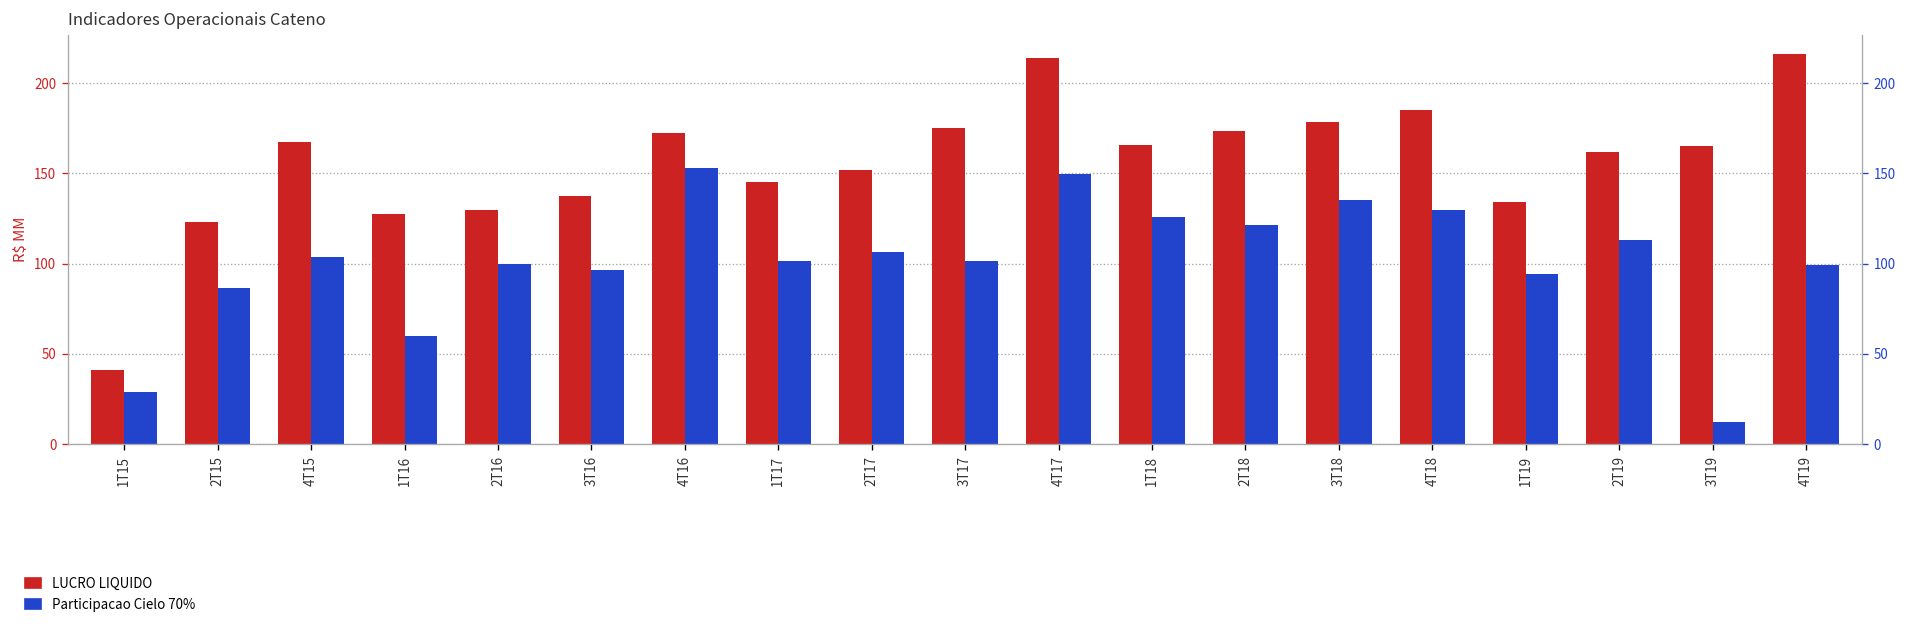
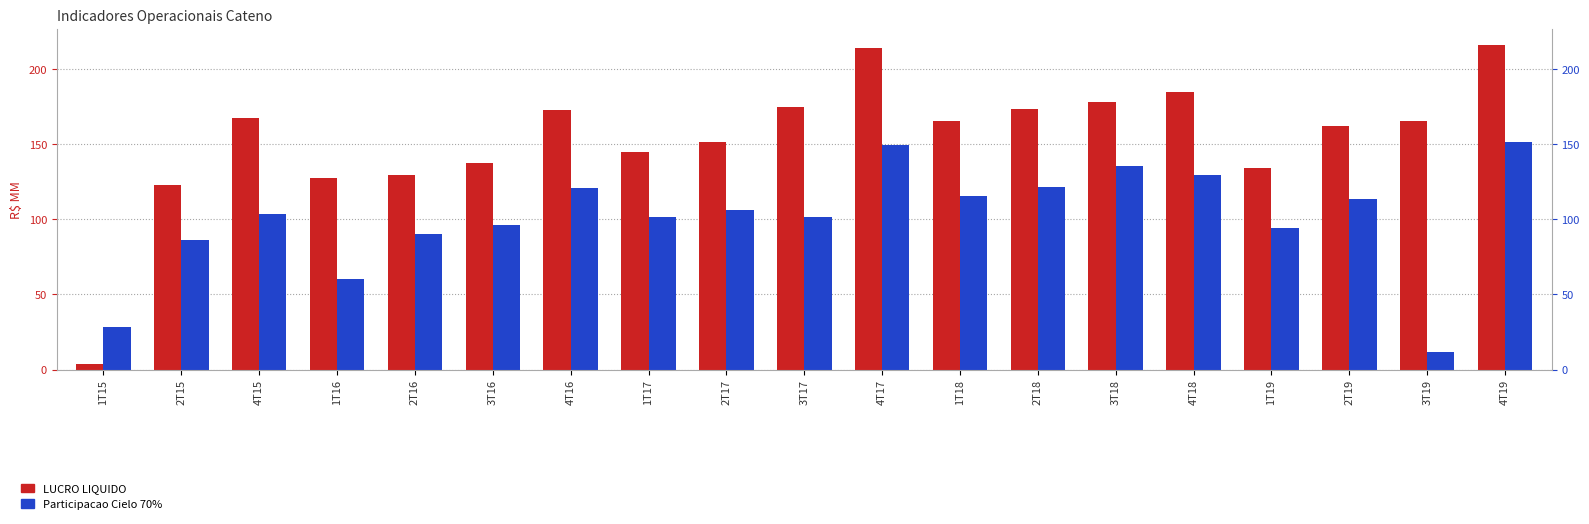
  {
    "LUCRO LIQUIDO": {
-     "1T15": 41,
+     "1T15": 4,
      "2T15": 123,
      "4T15": 168,
      "1T16": 128,
      "2T16": 130,
      "3T16": 138,
      "4T16": 173,
      "1T17": 145,
      "2T17": 152,
      "3T17": 175,
      "4T17": 214,
      "1T18": 166,
      "2T18": 173,
      "3T18": 178,
      "4T18": 185,
      "1T19": 134,
      "2T19": 162,
      "3T19": 165,
      "4T19": 216
    },
    "Participacao Cielo 70%": {
      "1T15": 29,
      "2T15": 86,
      "4T15": 104,
      "1T16": 60,
-     "2T16": 100,
+     "2T16": 91,
      "3T16": 96,
-     "4T16": 153,
+     "4T16": 121,
      "1T17": 102,
      "2T17": 106,
      "3T17": 101,
      "4T17": 150,
-     "1T18": 126,
+     "1T18": 116,
      "2T18": 121,
      "3T18": 135,
      "4T18": 130,
      "1T19": 94,
      "2T19": 113,
      "3T19": 12,
-     "4T19": 99
+     "4T19": 151
    }
  }
